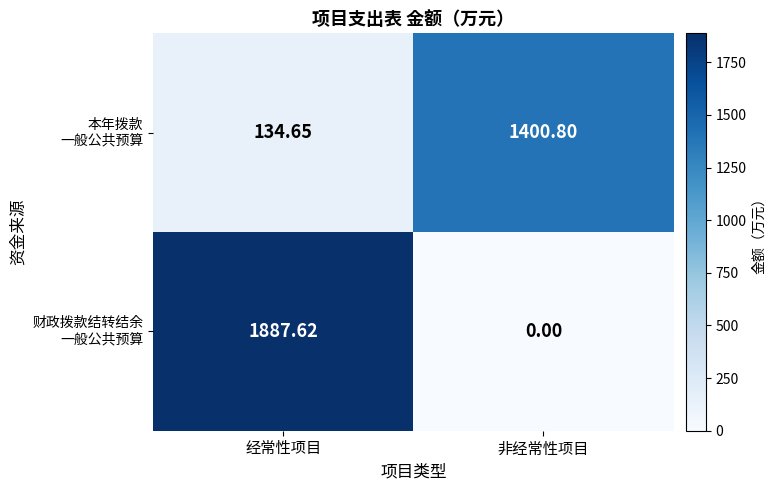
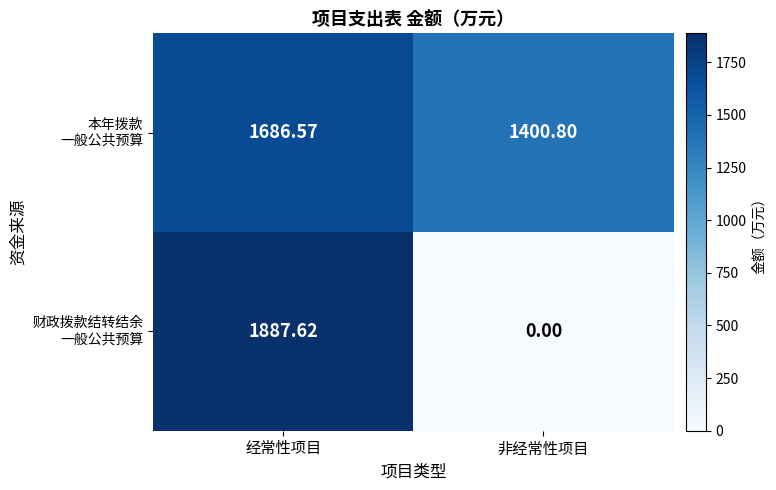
  {
    "本年拨款 一般公共预算": {
-     "经常性项目": 134.65,
+     "经常性项目": 1686.57,
      "非经常性项目": 1400.80
    },
    "财政拨款结转结余 一般公共预算": {
      "经常性项目": 1887.62,
      "非经常性项目": 0.00
    }
  }
